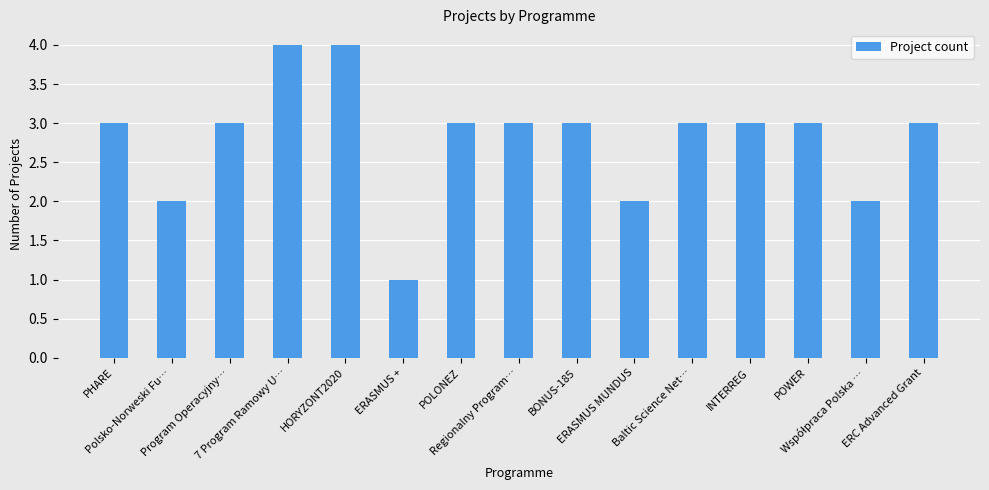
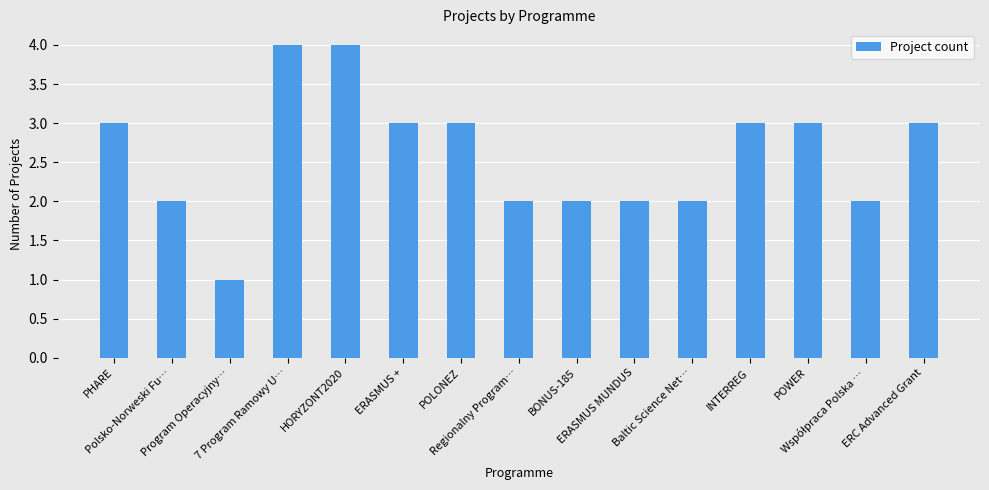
  {
    "PHARE": 3,
    "Polsko-Norweski Fu…": 2,
-   "Program Operacyjny…": 3,
+   "Program Operacyjny…": 1,
    "7 Program Ramowy U…": 4,
    "HORYZONT2020": 4,
-   "ERASMUS +": 1,
+   "ERASMUS +": 3,
    "POLONEZ": 3,
-   "Regionalny Program…": 3,
-   "BONUS-185": 3,
+   "Regionalny Program…": 2,
+   "BONUS-185": 2,
    "ERASMUS MUNDUS": 2,
-   "Baltic Science Net…": 3,
+   "Baltic Science Net…": 2,
    "INTERREG": 3,
    "POWER": 3,
    "Współpraca Polska …": 2,
    "ERC Advanced Grant": 3
  }
